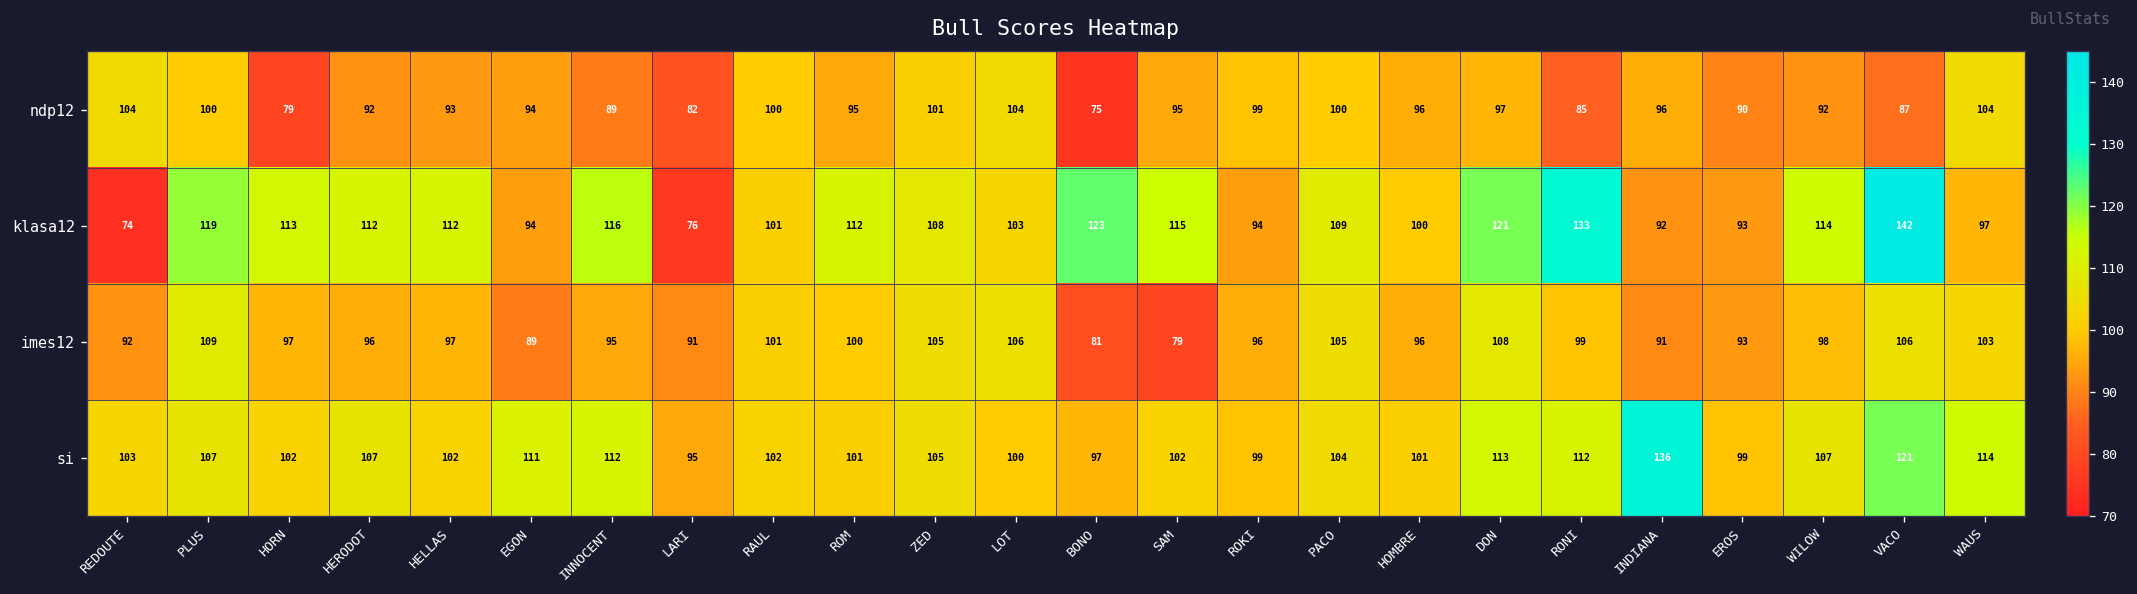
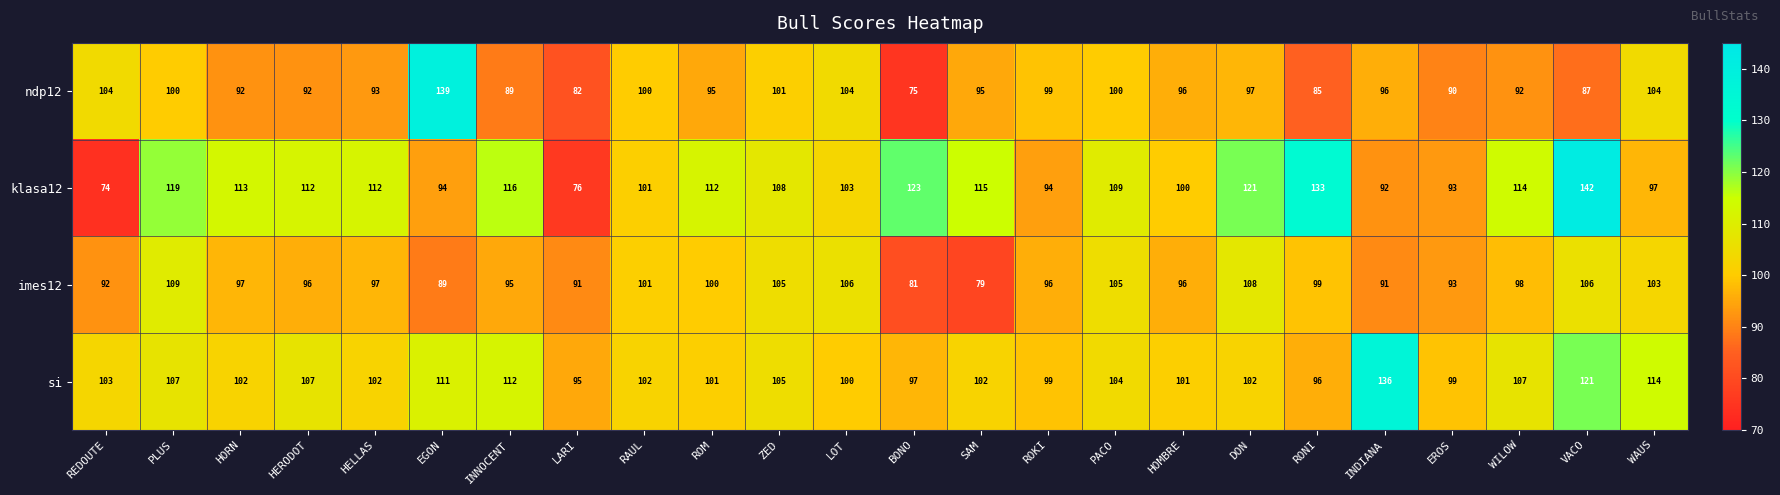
  {
    "ndp12": {
      "REDOUTE": 104,
      "PLUS": 100,
-     "HORN": 79,
+     "HORN": 92,
      "HERODOT": 92,
      "HELLAS": 93,
-     "EGON": 94,
+     "EGON": 139,
      "INNOCENT": 89,
      "LARI": 82,
      "RAUL": 100,
      "ROM": 95,
      "ZED": 101,
      "LOT": 104,
      "BONO": 75,
      "SAM": 95,
      "ROKI": 99,
      "PACO": 100,
      "HOMBRE": 96,
      "DON": 97,
      "RONI": 85,
      "INDIANA": 96,
      "EROS": 90,
      "WILOW": 92,
      "VACO": 87,
      "WAUS": 104
    },
    "klasa12": {
      "REDOUTE": 74,
      "PLUS": 119,
      "HORN": 113,
      "HERODOT": 112,
      "HELLAS": 112,
      "EGON": 94,
      "INNOCENT": 116,
      "LARI": 76,
      "RAUL": 101,
      "ROM": 112,
      "ZED": 108,
      "LOT": 103,
      "BONO": 123,
      "SAM": 115,
      "ROKI": 94,
      "PACO": 109,
      "HOMBRE": 100,
      "DON": 121,
      "RONI": 133,
      "INDIANA": 92,
      "EROS": 93,
      "WILOW": 114,
      "VACO": 142,
      "WAUS": 97
    },
    "imes12": {
      "REDOUTE": 92,
      "PLUS": 109,
      "HORN": 97,
      "HERODOT": 96,
      "HELLAS": 97,
      "EGON": 89,
      "INNOCENT": 95,
      "LARI": 91,
      "RAUL": 101,
      "ROM": 100,
      "ZED": 105,
      "LOT": 106,
      "BONO": 81,
      "SAM": 79,
      "ROKI": 96,
      "PACO": 105,
      "HOMBRE": 96,
      "DON": 108,
      "RONI": 99,
      "INDIANA": 91,
      "EROS": 93,
      "WILOW": 98,
      "VACO": 106,
      "WAUS": 103
    },
    "si": {
      "REDOUTE": 103,
      "PLUS": 107,
      "HORN": 102,
      "HERODOT": 107,
      "HELLAS": 102,
      "EGON": 111,
      "INNOCENT": 112,
      "LARI": 95,
      "RAUL": 102,
      "ROM": 101,
      "ZED": 105,
      "LOT": 100,
      "BONO": 97,
      "SAM": 102,
      "ROKI": 99,
      "PACO": 104,
      "HOMBRE": 101,
-     "DON": 113,
-     "RONI": 112,
+     "DON": 102,
+     "RONI": 96,
      "INDIANA": 136,
      "EROS": 99,
      "WILOW": 107,
      "VACO": 121,
      "WAUS": 114
    }
  }
